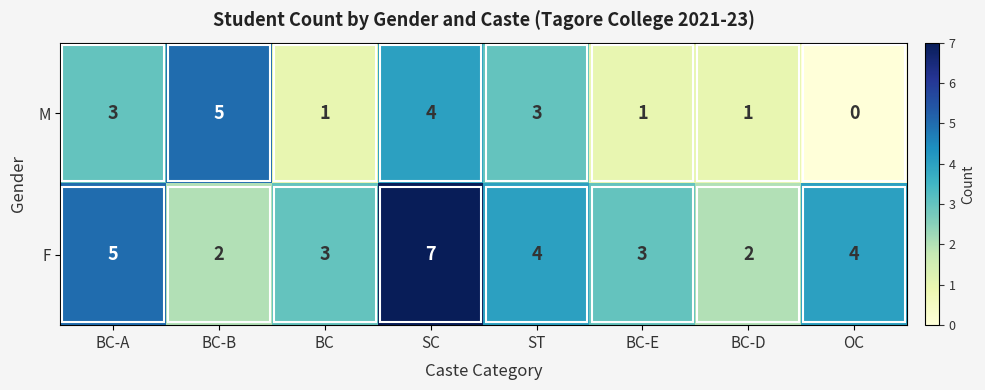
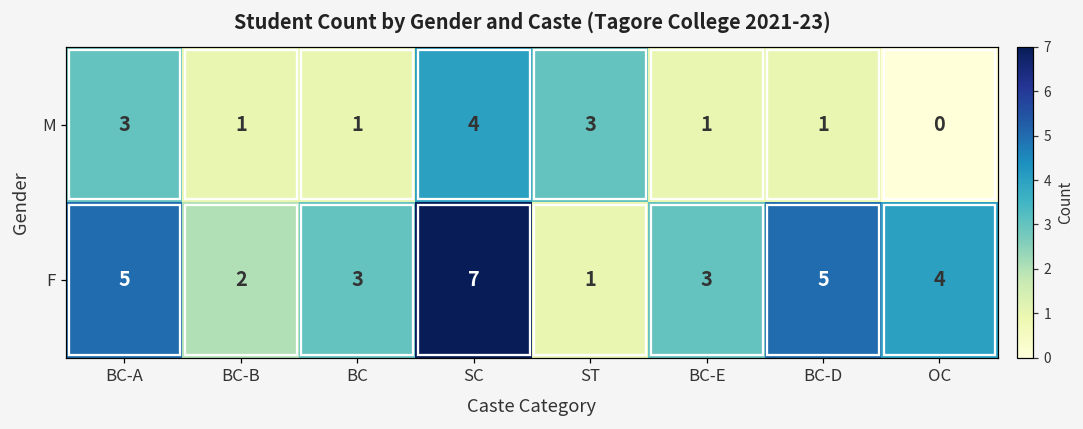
  {
    "M": {
      "BC-A": 3,
-     "BC-B": 5,
+     "BC-B": 1,
      "BC": 1,
      "SC": 4,
      "ST": 3,
      "BC-E": 1,
      "BC-D": 1,
      "OC": 0
    },
    "F": {
      "BC-A": 5,
      "BC-B": 2,
      "BC": 3,
      "SC": 7,
-     "ST": 4,
+     "ST": 1,
      "BC-E": 3,
-     "BC-D": 2,
+     "BC-D": 5,
      "OC": 4
    }
  }
